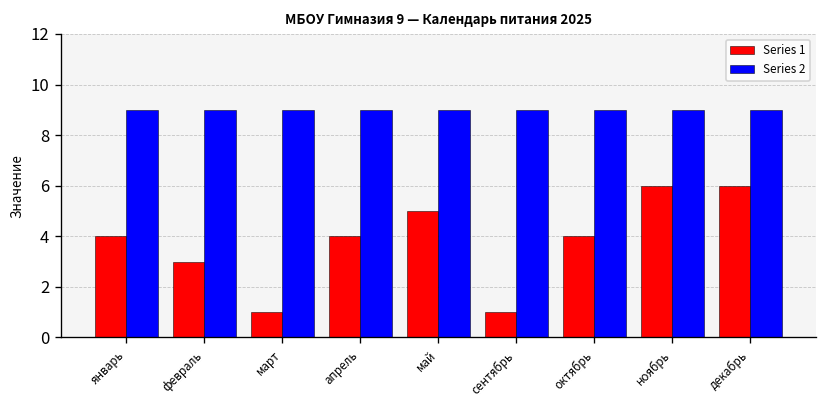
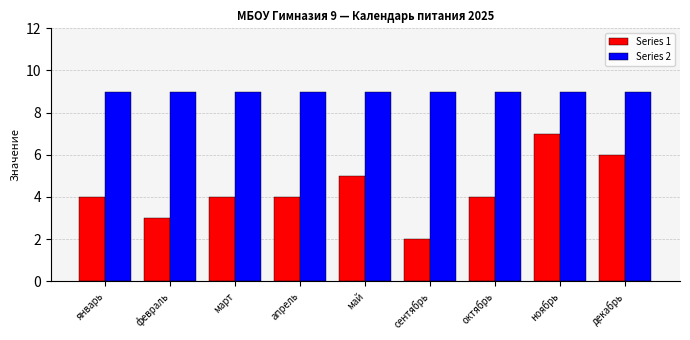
  {
    "Series 1": {
      "январь": 4,
      "февраль": 3,
-     "март": 1,
+     "март": 4,
      "апрель": 4,
      "май": 5,
-     "сентябрь": 1,
+     "сентябрь": 2,
      "октябрь": 4,
-     "ноябрь": 6,
+     "ноябрь": 7,
      "декабрь": 6
    },
    "Series 2": {
      "январь": 9,
      "февраль": 9,
      "март": 9,
      "апрель": 9,
      "май": 9,
      "сентябрь": 9,
      "октябрь": 9,
      "ноябрь": 9,
      "декабрь": 9
    }
  }
